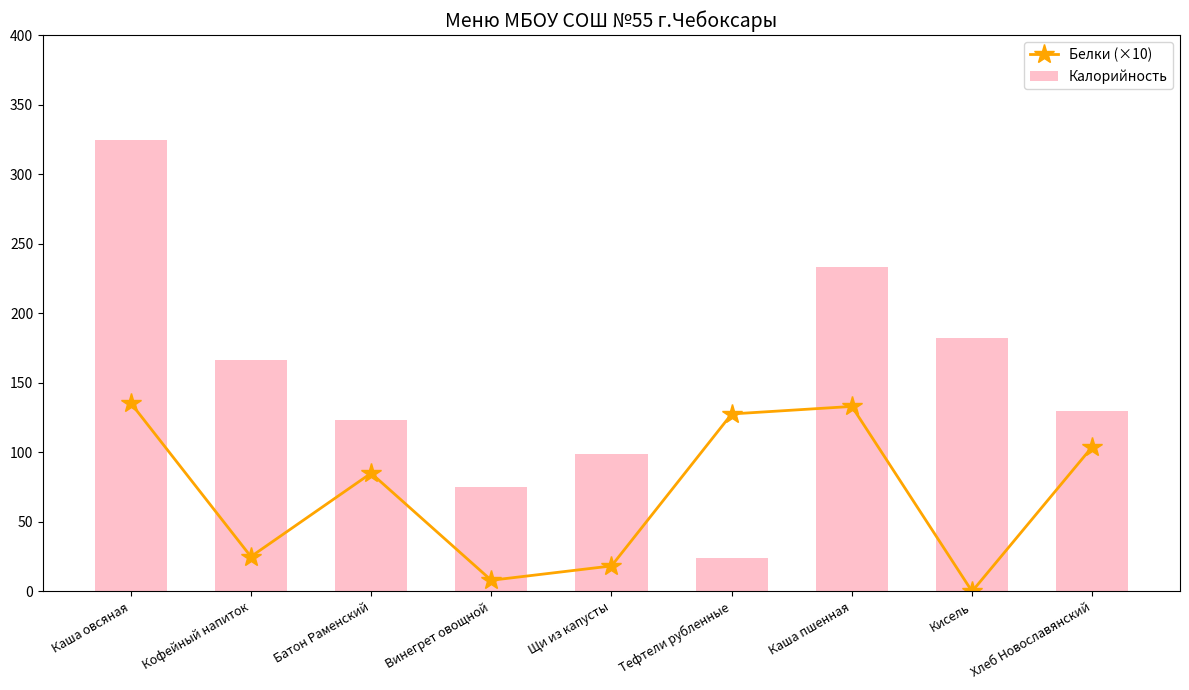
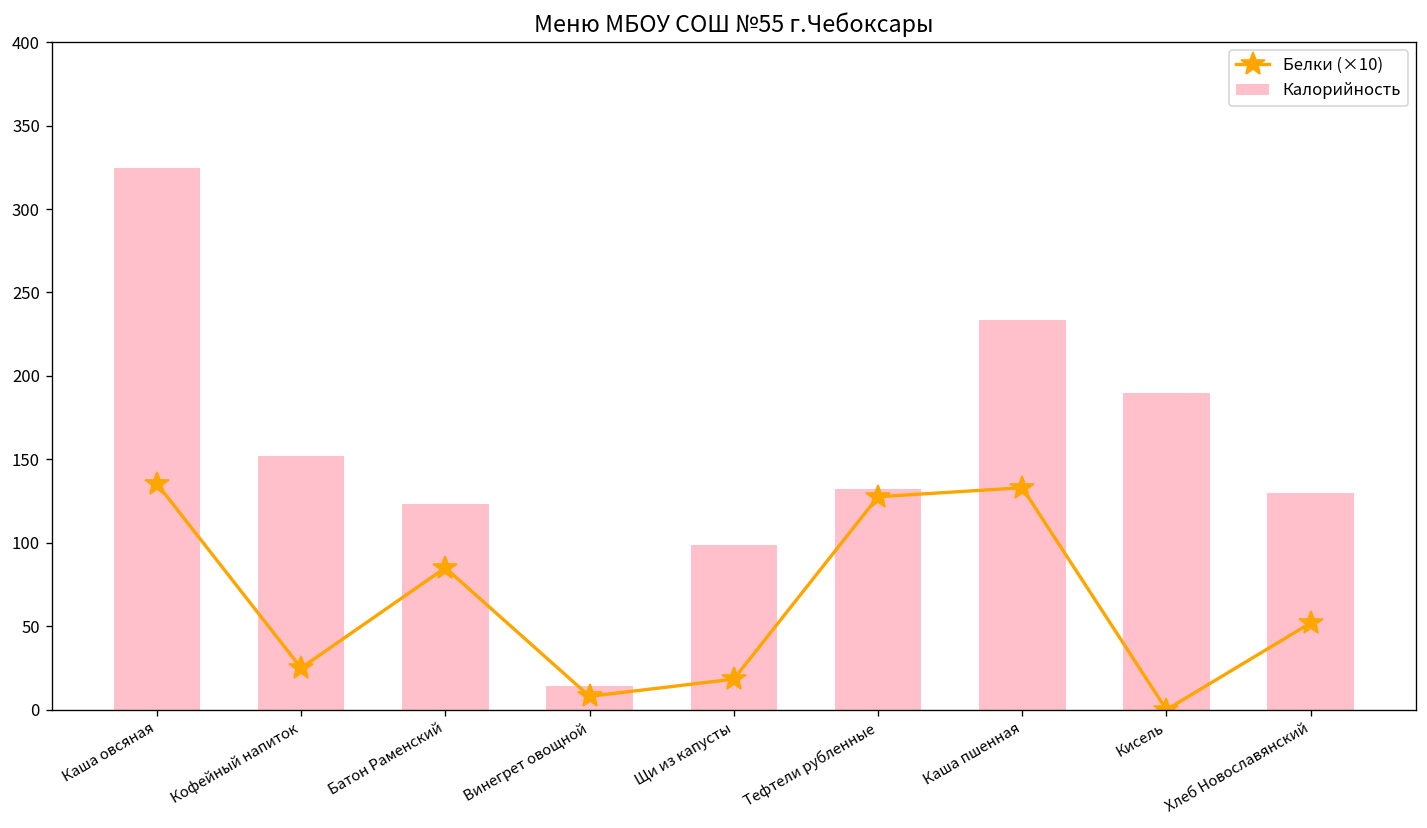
  {
    "Белки (×10)": {
      "Каша овсяная": 136,
      "Кофейный напиток": 25,
      "Батон Раменский": 85,
      "Винегрет овощной": 8,
      "Щи из капусты": 18,
      "Тефтели рубленные": 128,
      "Каша пшенная": 133,
      "Кисель": 0,
-     "Хлеб Новославянский": 104
+     "Хлеб Новославянский": 52
    },
    "Калорийность": {
      "Каша овсяная": 325,
-     "Кофейный напиток": 166,
+     "Кофейный напиток": 152,
      "Батон Раменский": 123,
-     "Винегрет овощной": 75,
+     "Винегрет овощной": 14,
      "Щи из капусты": 99,
-     "Тефтели рубленные": 24,
+     "Тефтели рубленные": 132,
      "Каша пшенная": 233,
-     "Кисель": 182,
+     "Кисель": 190,
      "Хлеб Новославянский": 130
    }
  }
